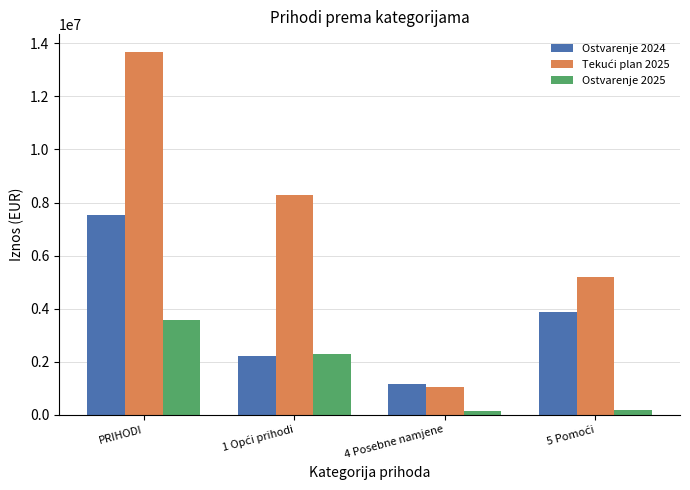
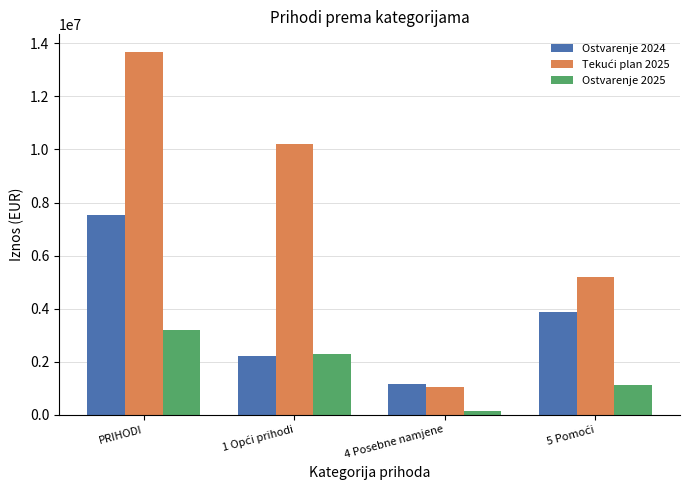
  {
    "Ostvarenje 2024": {
      "PRIHODI": 7500000,
      "1 Opći prihodi": 2200000,
      "4 Posebne namjene": 1200000,
      "5 Pomoći": 3900000
    },
    "Tekući plan 2025": {
      "PRIHODI": 13700000,
-     "1 Opći prihodi": 8300000,
+     "1 Opći prihodi": 10200000,
      "4 Posebne namjene": 1000000,
      "5 Pomoći": 5200000
    },
    "Ostvarenje 2025": {
-     "PRIHODI": 3600000,
+     "PRIHODI": 3200000,
      "1 Opći prihodi": 2300000,
      "4 Posebne namjene": 100000,
-     "5 Pomoći": 200000
+     "5 Pomoći": 1100000
    }
  }
